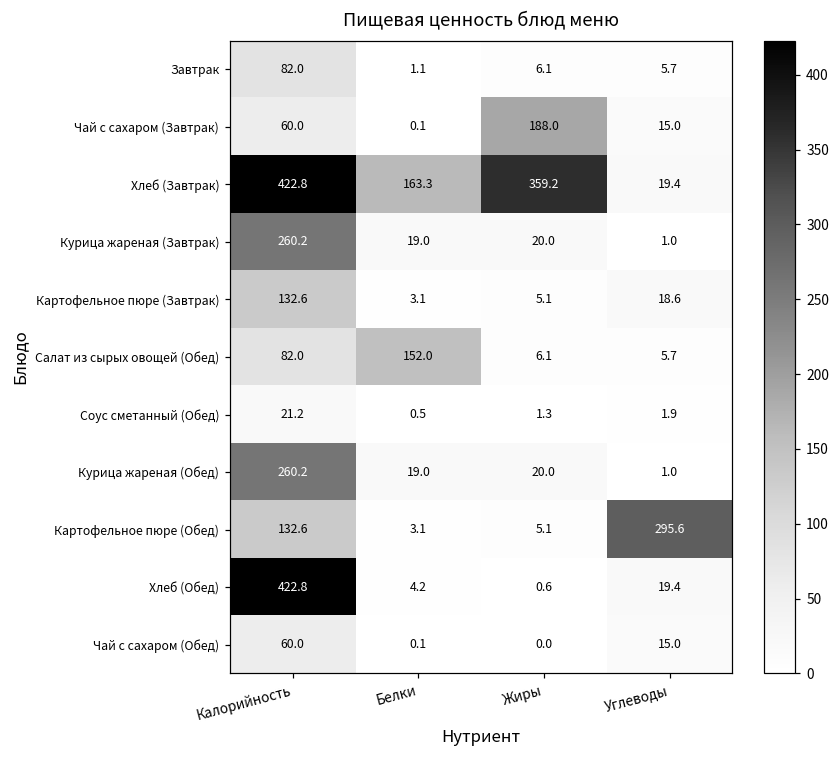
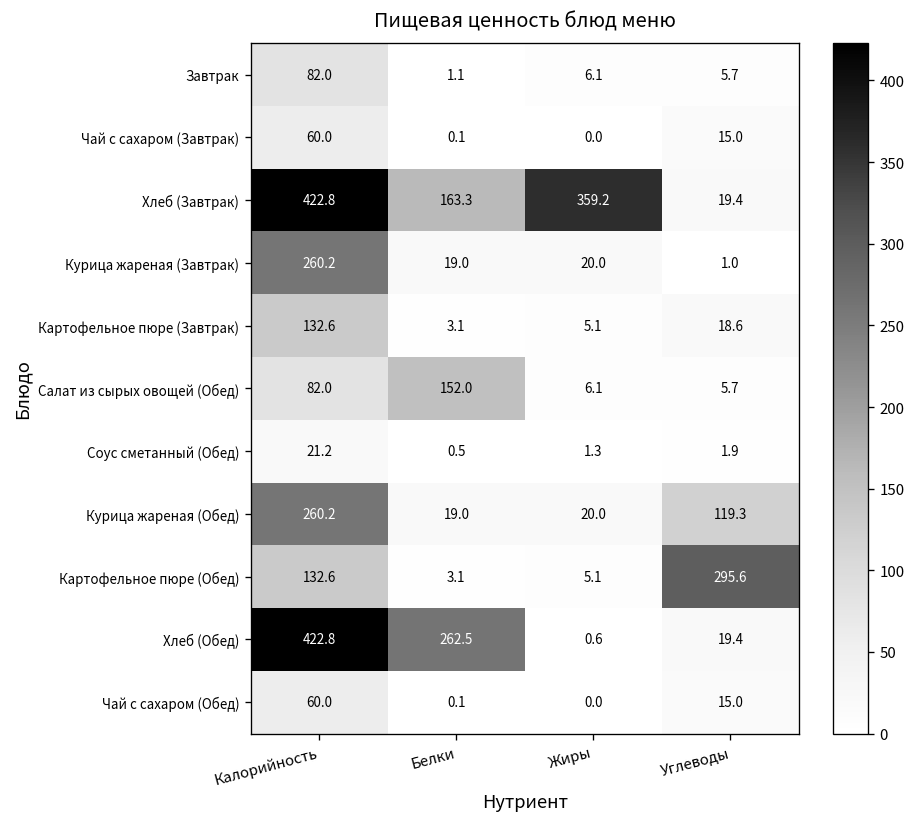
  {
    "Завтрак": {
      "Калорийность": 82.0,
      "Белки": 1.1,
      "Жиры": 6.1,
      "Углеводы": 5.7
    },
    "Чай с сахаром (Завтрак)": {
      "Калорийность": 60.0,
      "Белки": 0.1,
-     "Жиры": 188.0,
+     "Жиры": 0.0,
      "Углеводы": 15.0
    },
    "Хлеб (Завтрак)": {
      "Калорийность": 422.8,
      "Белки": 163.3,
      "Жиры": 359.2,
      "Углеводы": 19.4
    },
    "Курица жареная (Завтрак)": {
      "Калорийность": 260.2,
      "Белки": 19.0,
      "Жиры": 20.0,
      "Углеводы": 1.0
    },
    "Картофельное пюре (Завтрак)": {
      "Калорийность": 132.6,
      "Белки": 3.1,
      "Жиры": 5.1,
      "Углеводы": 18.6
    },
    "Салат из сырых овощей (Обед)": {
      "Калорийность": 82.0,
      "Белки": 152.0,
      "Жиры": 6.1,
      "Углеводы": 5.7
    },
    "Соус сметанный (Обед)": {
      "Калорийность": 21.2,
      "Белки": 0.5,
      "Жиры": 1.3,
      "Углеводы": 1.9
    },
    "Курица жареная (Обед)": {
      "Калорийность": 260.2,
      "Белки": 19.0,
      "Жиры": 20.0,
-     "Углеводы": 1.0
+     "Углеводы": 119.3
    },
    "Картофельное пюре (Обед)": {
      "Калорийность": 132.6,
      "Белки": 3.1,
      "Жиры": 5.1,
      "Углеводы": 295.6
    },
    "Хлеб (Обед)": {
      "Калорийность": 422.8,
-     "Белки": 4.2,
+     "Белки": 262.5,
      "Жиры": 0.6,
      "Углеводы": 19.4
    },
    "Чай с сахаром (Обед)": {
      "Калорийность": 60.0,
      "Белки": 0.1,
      "Жиры": 0.0,
      "Углеводы": 15.0
    }
  }
